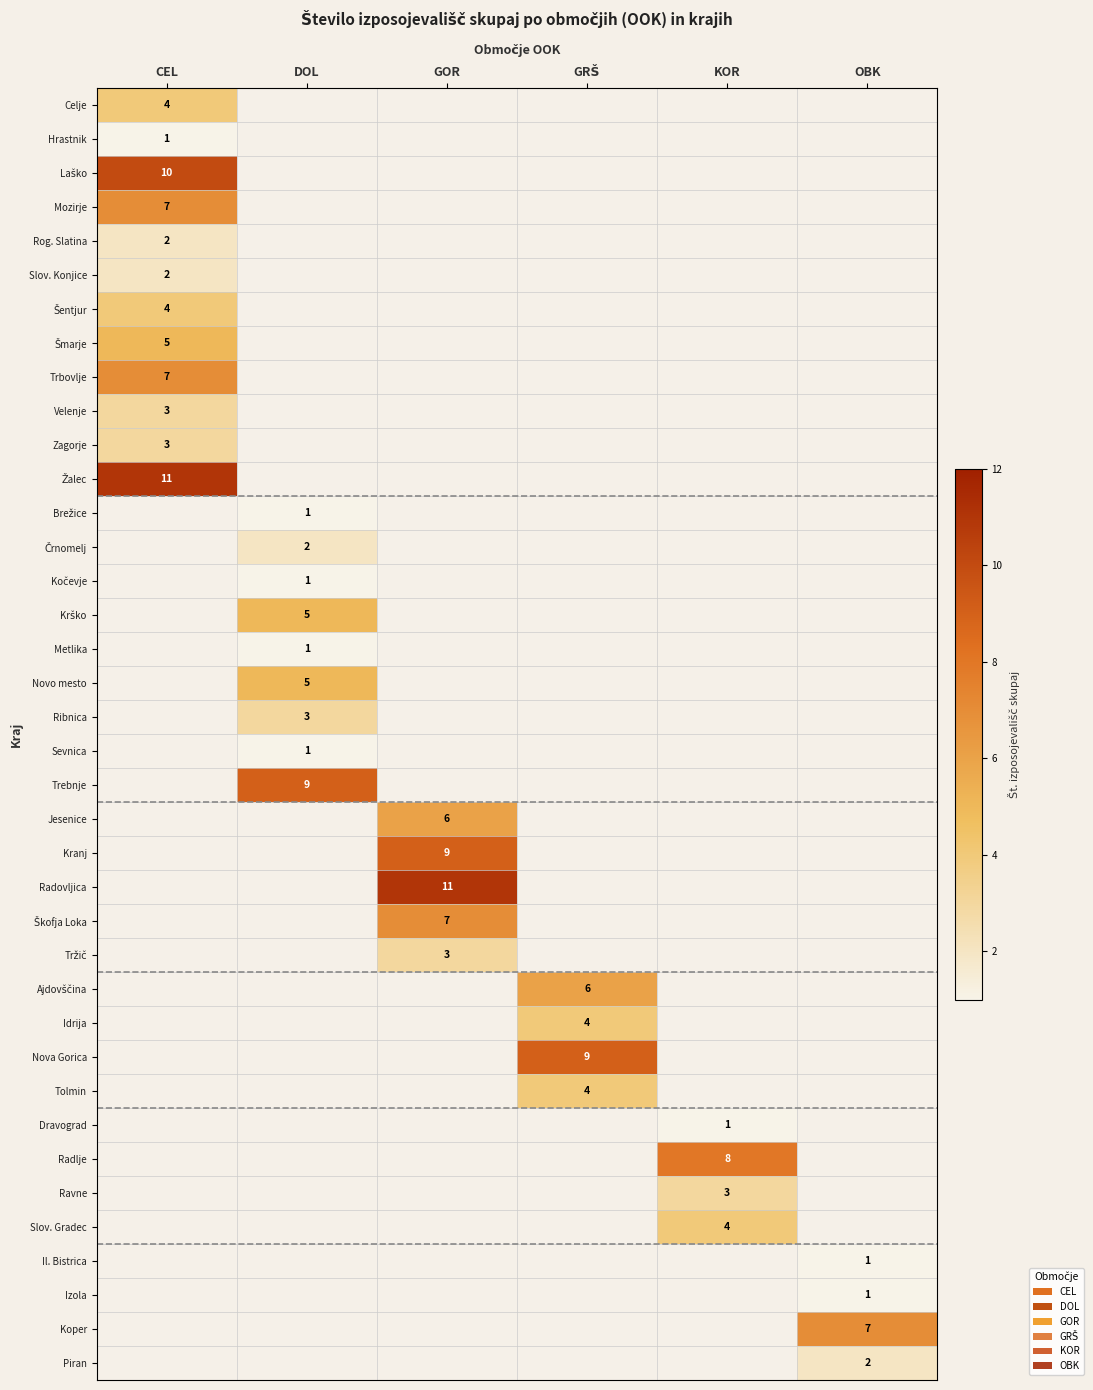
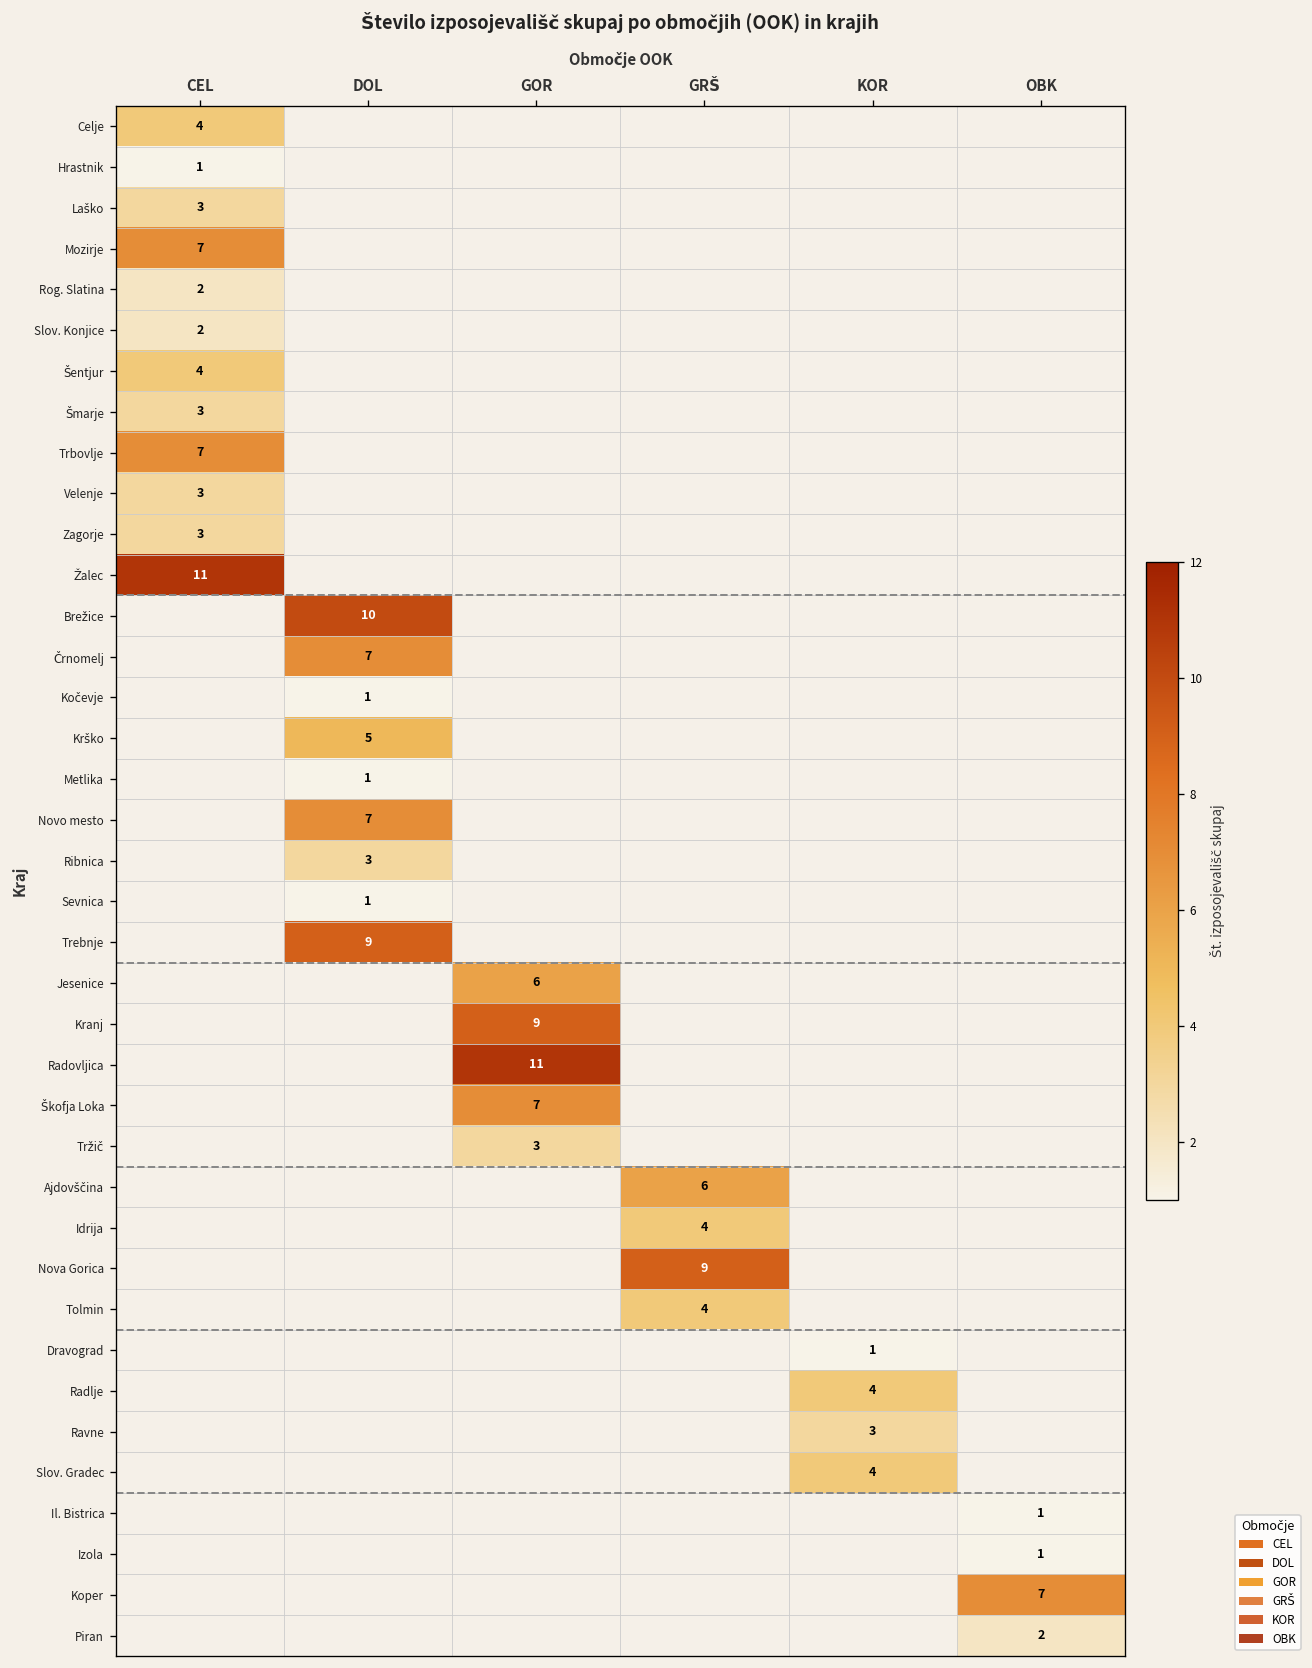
  {
    "Celje": {
      "CEL": 4
    },
    "Hrastnik": {
      "CEL": 1
    },
    "Laško": {
-     "CEL": 10
+     "CEL": 3
    },
    "Mozirje": {
      "CEL": 7
    },
    "Rog. Slatina": {
      "CEL": 2
    },
    "Slov. Konjice": {
      "CEL": 2
    },
    "Šentjur": {
      "CEL": 4
    },
    "Šmarje": {
-     "CEL": 5
+     "CEL": 3
    },
    "Trbovlje": {
      "CEL": 7
    },
    "Velenje": {
      "CEL": 3
    },
    "Zagorje": {
      "CEL": 3
    },
    "Žalec": {
      "CEL": 11
    },
    "Brežice": {
-     "DOL": 1
+     "DOL": 10
    },
    "Črnomelj": {
-     "DOL": 2
+     "DOL": 7
    },
    "Kočevje": {
      "DOL": 1
    },
    "Krško": {
      "DOL": 5
    },
    "Metlika": {
      "DOL": 1
    },
    "Novo mesto": {
-     "DOL": 5
+     "DOL": 7
    },
    "Ribnica": {
      "DOL": 3
    },
    "Sevnica": {
      "DOL": 1
    },
    "Trebnje": {
      "DOL": 9
    },
    "Jesenice": {
      "GOR": 6
    },
    "Kranj": {
      "GOR": 9
    },
    "Radovljica": {
      "GOR": 11
    },
    "Škofja Loka": {
      "GOR": 7
    },
    "Tržič": {
      "GOR": 3
    },
    "Ajdovščina": {
      "GRŠ": 6
    },
    "Idrija": {
      "GRŠ": 4
    },
    "Nova Gorica": {
      "GRŠ": 9
    },
    "Tolmin": {
      "GRŠ": 4
    },
    "Dravograd": {
      "KOR": 1
    },
    "Radlje": {
-     "KOR": 8
+     "KOR": 4
    },
    "Ravne": {
      "KOR": 3
    },
    "Slov. Gradec": {
      "KOR": 4
    },
    "Il. Bistrica": {
      "OBK": 1
    },
    "Izola": {
      "OBK": 1
    },
    "Koper": {
      "OBK": 7
    },
    "Piran": {
      "OBK": 2
    }
  }
